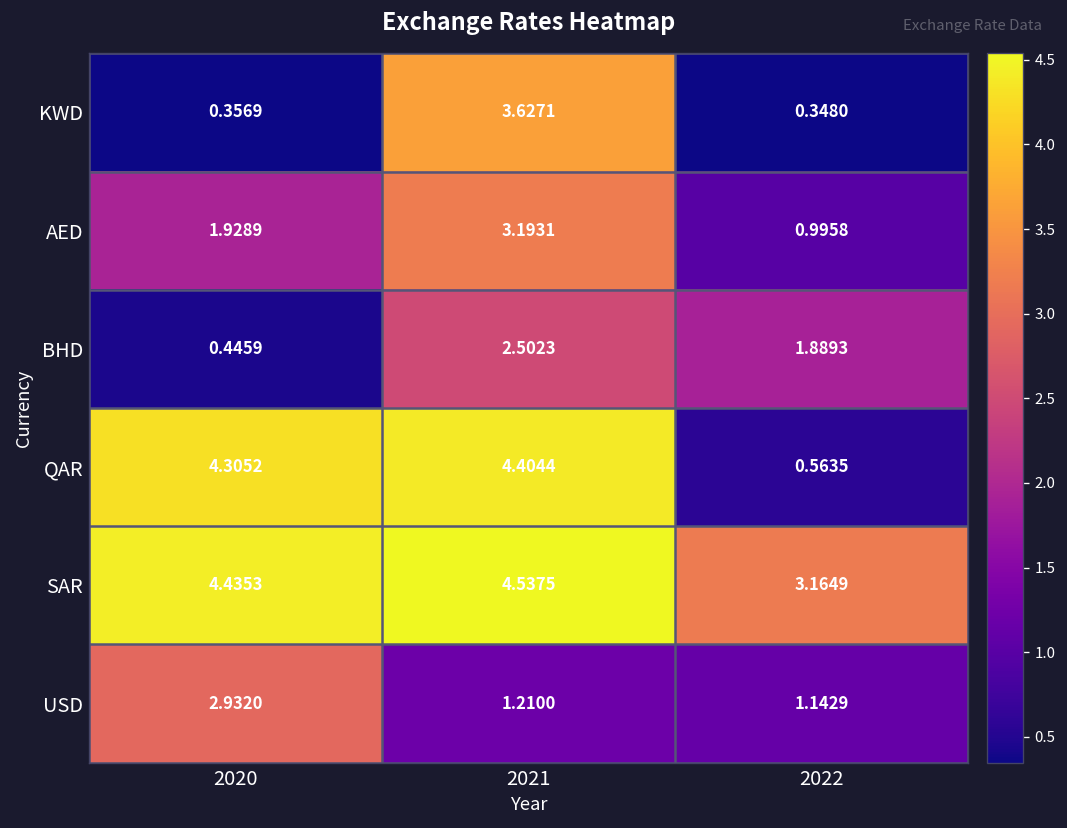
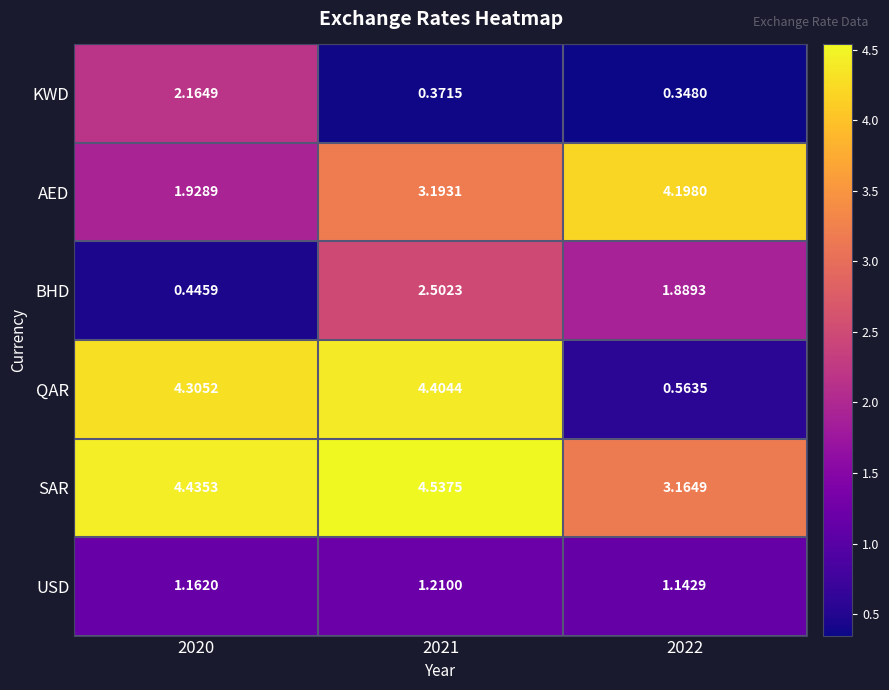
  {
    "KWD": {
-     "2020": 0.3569,
-     "2021": 3.6271,
+     "2020": 2.1649,
+     "2021": 0.3715,
      "2022": 0.3480
    },
    "AED": {
      "2020": 1.9289,
      "2021": 3.1931,
-     "2022": 0.9958
+     "2022": 4.1980
    },
    "BHD": {
      "2020": 0.4459,
      "2021": 2.5023,
      "2022": 1.8893
    },
    "QAR": {
      "2020": 4.3052,
      "2021": 4.4044,
      "2022": 0.5635
    },
    "SAR": {
      "2020": 4.4353,
      "2021": 4.5375,
      "2022": 3.1649
    },
    "USD": {
-     "2020": 2.9320,
+     "2020": 1.1620,
      "2021": 1.2100,
      "2022": 1.1429
    }
  }
